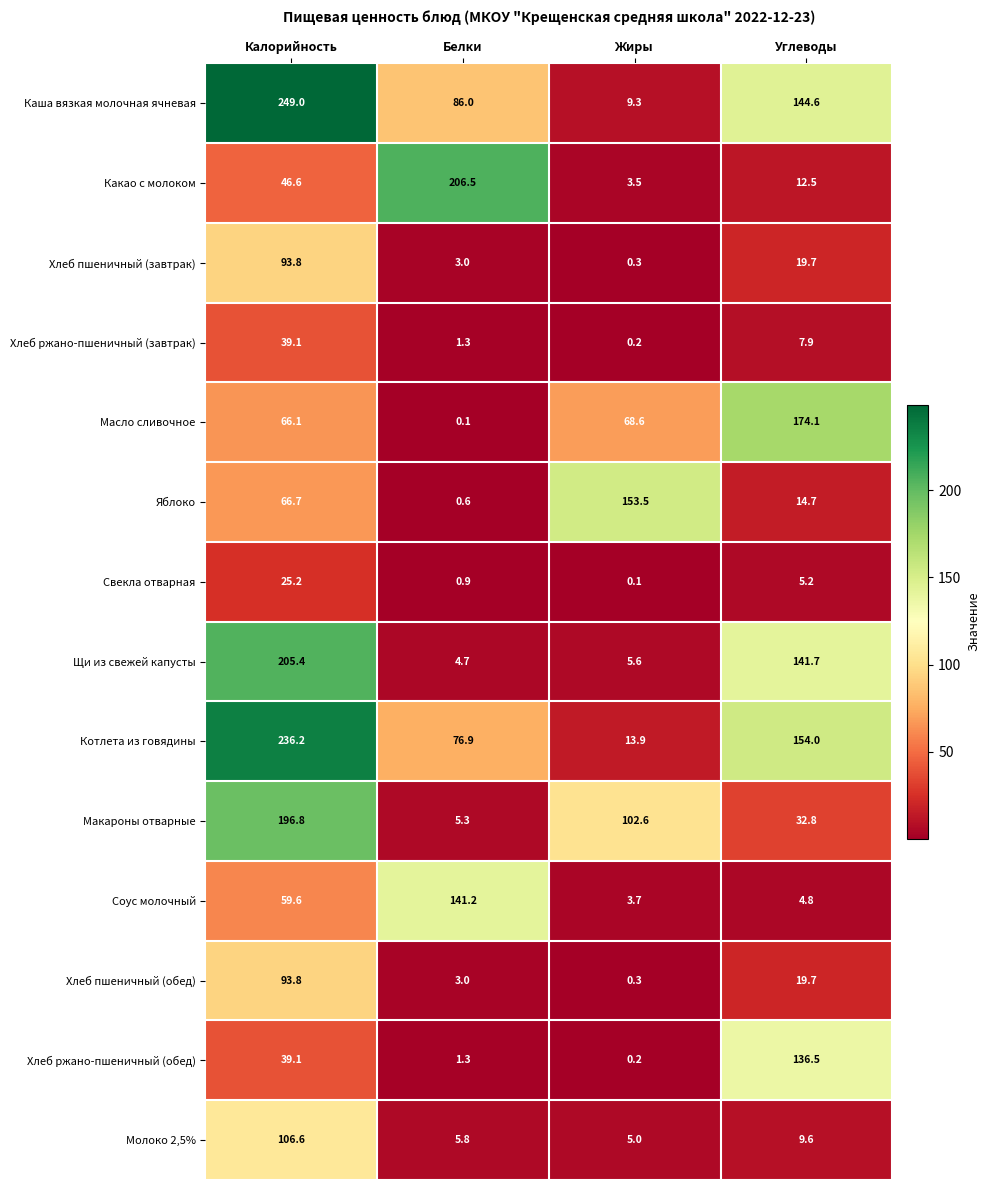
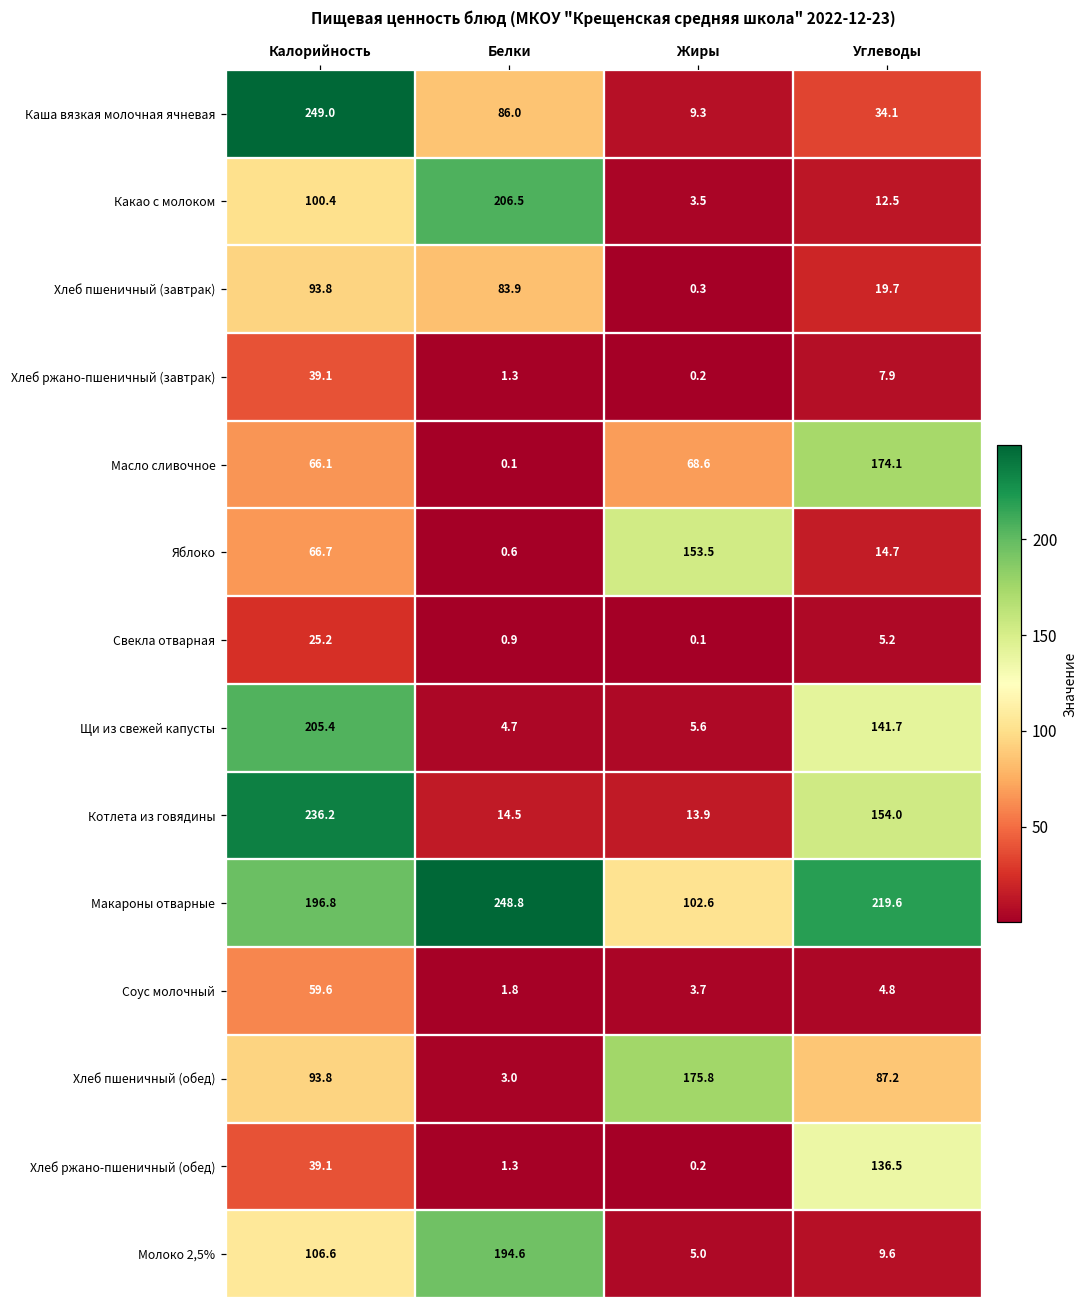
  {
    "Каша вязкая молочная ячневая": {
      "Калорийность": 249.0,
      "Белки": 86.0,
      "Жиры": 9.3,
-     "Углеводы": 144.6
+     "Углеводы": 34.1
    },
    "Какао с молоком": {
-     "Калорийность": 46.6,
+     "Калорийность": 100.4,
      "Белки": 206.5,
      "Жиры": 3.5,
      "Углеводы": 12.5
    },
    "Хлеб пшеничный (завтрак)": {
      "Калорийность": 93.8,
-     "Белки": 3.0,
+     "Белки": 83.9,
      "Жиры": 0.3,
      "Углеводы": 19.7
    },
    "Хлеб ржано-пшеничный (завтрак)": {
      "Калорийность": 39.1,
      "Белки": 1.3,
      "Жиры": 0.2,
      "Углеводы": 7.9
    },
    "Масло сливочное": {
      "Калорийность": 66.1,
      "Белки": 0.1,
      "Жиры": 68.6,
      "Углеводы": 174.1
    },
    "Яблоко": {
      "Калорийность": 66.7,
      "Белки": 0.6,
      "Жиры": 153.5,
      "Углеводы": 14.7
    },
    "Свекла отварная": {
      "Калорийность": 25.2,
      "Белки": 0.9,
      "Жиры": 0.1,
      "Углеводы": 5.2
    },
    "Щи из свежей капусты": {
      "Калорийность": 205.4,
      "Белки": 4.7,
      "Жиры": 5.6,
      "Углеводы": 141.7
    },
    "Котлета из говядины": {
      "Калорийность": 236.2,
-     "Белки": 76.9,
+     "Белки": 14.5,
      "Жиры": 13.9,
      "Углеводы": 154.0
    },
    "Макароны отварные": {
      "Калорийность": 196.8,
-     "Белки": 5.3,
+     "Белки": 248.8,
      "Жиры": 102.6,
-     "Углеводы": 32.8
+     "Углеводы": 219.6
    },
    "Соус молочный": {
      "Калорийность": 59.6,
-     "Белки": 141.2,
+     "Белки": 1.8,
      "Жиры": 3.7,
      "Углеводы": 4.8
    },
    "Хлеб пшеничный (обед)": {
      "Калорийность": 93.8,
      "Белки": 3.0,
-     "Жиры": 0.3,
-     "Углеводы": 19.7
+     "Жиры": 175.8,
+     "Углеводы": 87.2
    },
    "Хлеб ржано-пшеничный (обед)": {
      "Калорийность": 39.1,
      "Белки": 1.3,
      "Жиры": 0.2,
      "Углеводы": 136.5
    },
    "Молоко 2,5%": {
      "Калорийность": 106.6,
-     "Белки": 5.8,
+     "Белки": 194.6,
      "Жиры": 5.0,
      "Углеводы": 9.6
    }
  }
